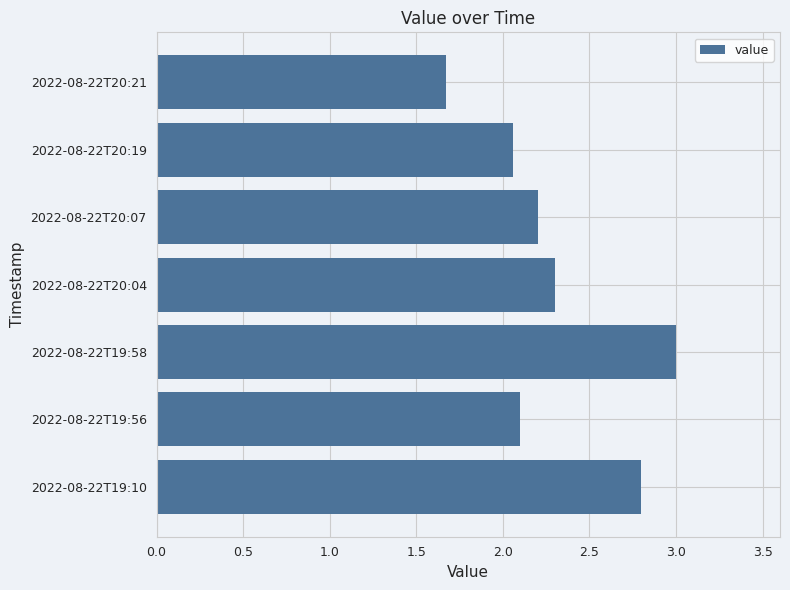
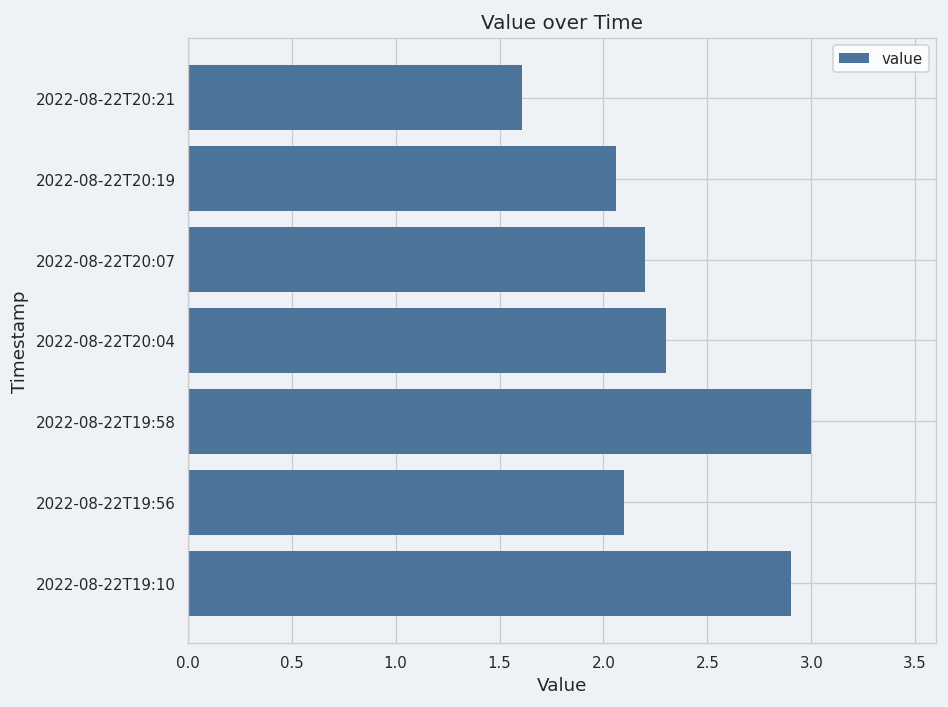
  {
-   "2022-08-22T20:21": 1.67,
+   "2022-08-22T20:21": 1.61,
    "2022-08-22T20:19": 2.06,
    "2022-08-22T20:07": 2.20,
    "2022-08-22T20:04": 2.30,
    "2022-08-22T19:58": 3.00,
    "2022-08-22T19:56": 2.10,
-   "2022-08-22T19:10": 2.8
+   "2022-08-22T19:10": 2.9
  }
